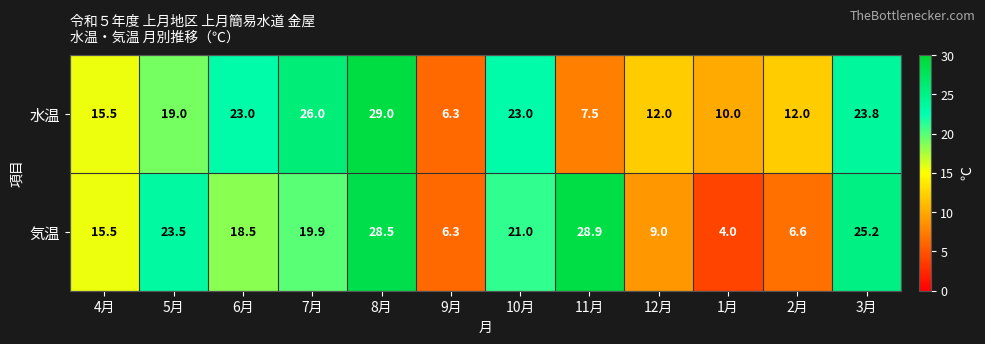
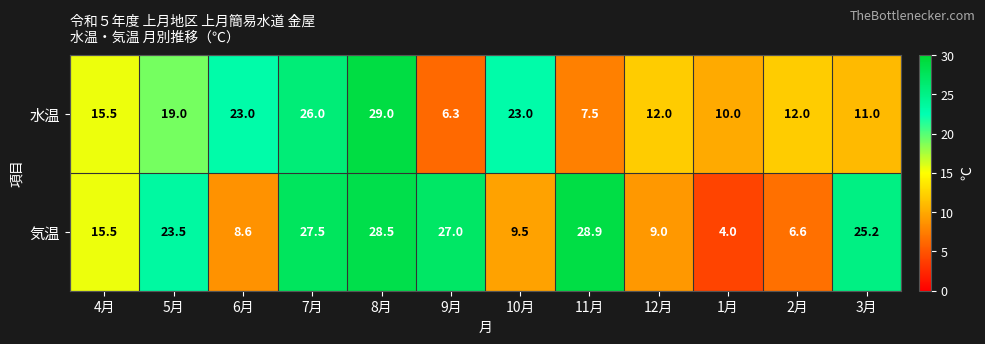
  {
    "水温": {
      "4月": 15.5,
      "5月": 19.0,
      "6月": 23.0,
      "7月": 26.0,
      "8月": 29.0,
      "9月": 6.3,
      "10月": 23.0,
      "11月": 7.5,
      "12月": 12.0,
      "1月": 10.0,
      "2月": 12.0,
-     "3月": 23.8
+     "3月": 11.0
    },
    "気温": {
      "4月": 15.5,
      "5月": 23.5,
-     "6月": 18.5,
-     "7月": 19.9,
+     "6月": 8.6,
+     "7月": 27.5,
      "8月": 28.5,
-     "9月": 6.3,
-     "10月": 21.0,
+     "9月": 27.0,
+     "10月": 9.5,
      "11月": 28.9,
      "12月": 9.0,
      "1月": 4.0,
      "2月": 6.6,
      "3月": 25.2
    }
  }
